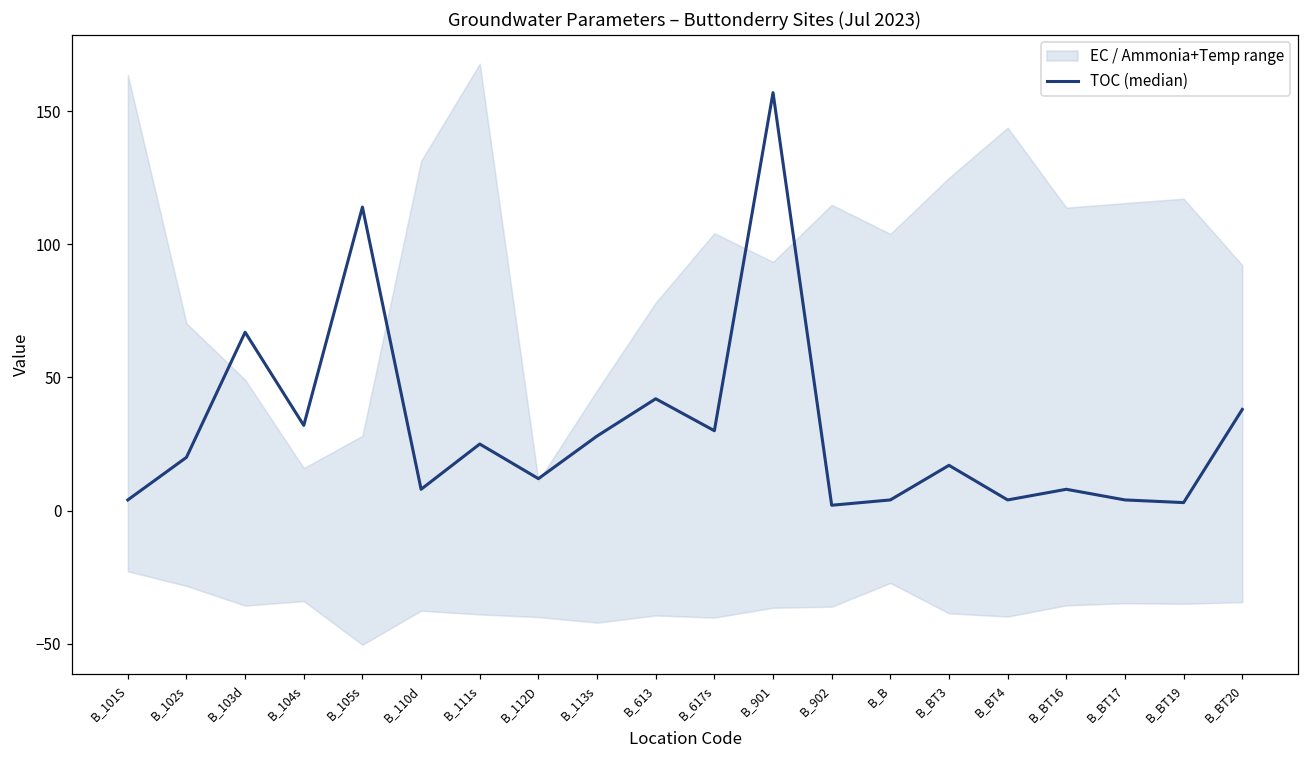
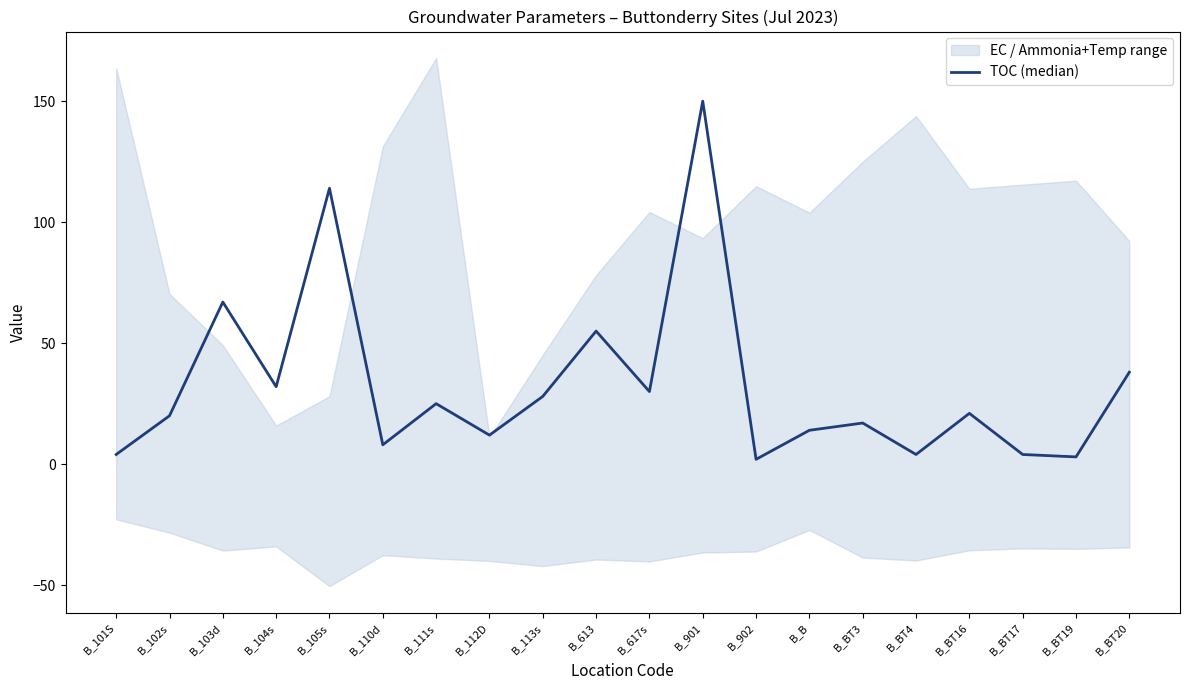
  {
    "TOC (median)": {
      "B_101S": 4,
      "B_102s": 20,
      "B_103d": 67,
      "B_104s": 32,
      "B_105s": 114,
      "B_110d": 8,
      "B_111s": 25,
      "B_113s": 28,
-     "B_613": 42,
+     "B_613": 55,
      "B_617s": 30,
-     "B_901": 157,
+     "B_901": 150,
      "B_902": 2,
-     "B_B": 4,
+     "B_B": 14,
      "B_BT3": 17,
      "B_BT4": 4,
-     "B_BT16": 8,
+     "B_BT16": 21,
      "B_BT17": 4,
      "B_BT19": 3,
      "B_BT20": 38
    }
  }
